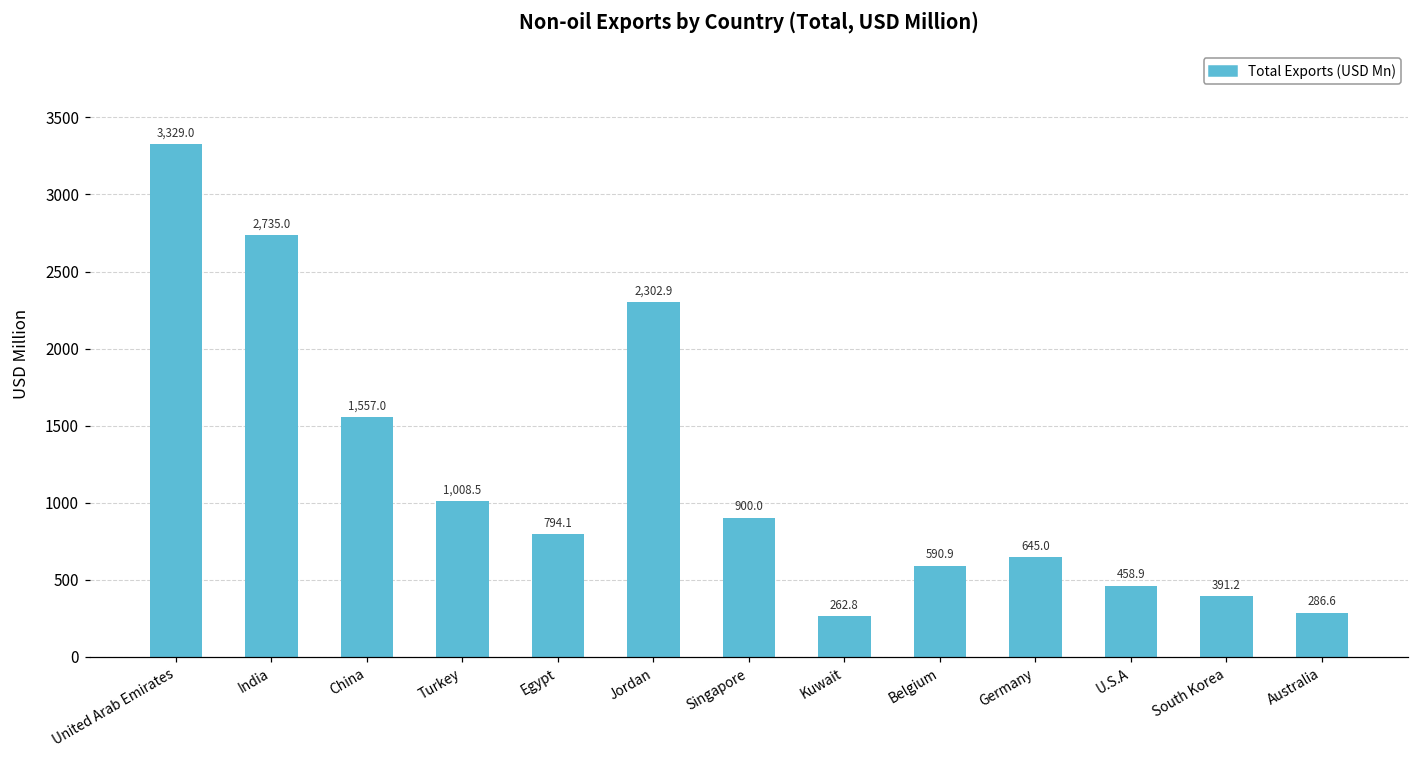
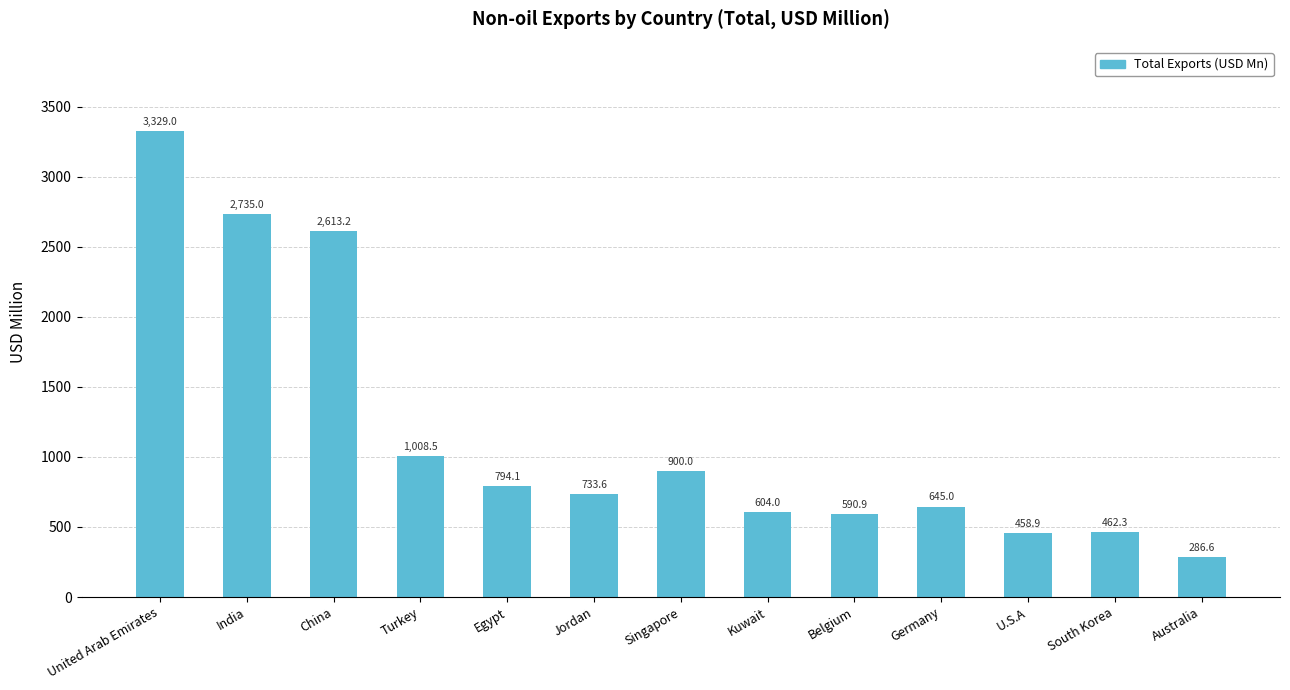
  {
    "United Arab Emirates": "3,329.0",
    "India": "2,735.0",
-   "China": "1,557.0",
+   "China": "2,613.2",
    "Turkey": "1,008.5",
    "Egypt": "794.1",
-   "Jordan": "2,302.9",
+   "Jordan": "733.6",
    "Singapore": "900.0",
-   "Kuwait": "262.8",
+   "Kuwait": "604.0",
    "Belgium": "590.9",
    "Germany": "645.0",
    "U.S.A": "458.9",
-   "South Korea": "391.2",
+   "South Korea": "462.3",
    "Australia": "286.6"
  }
